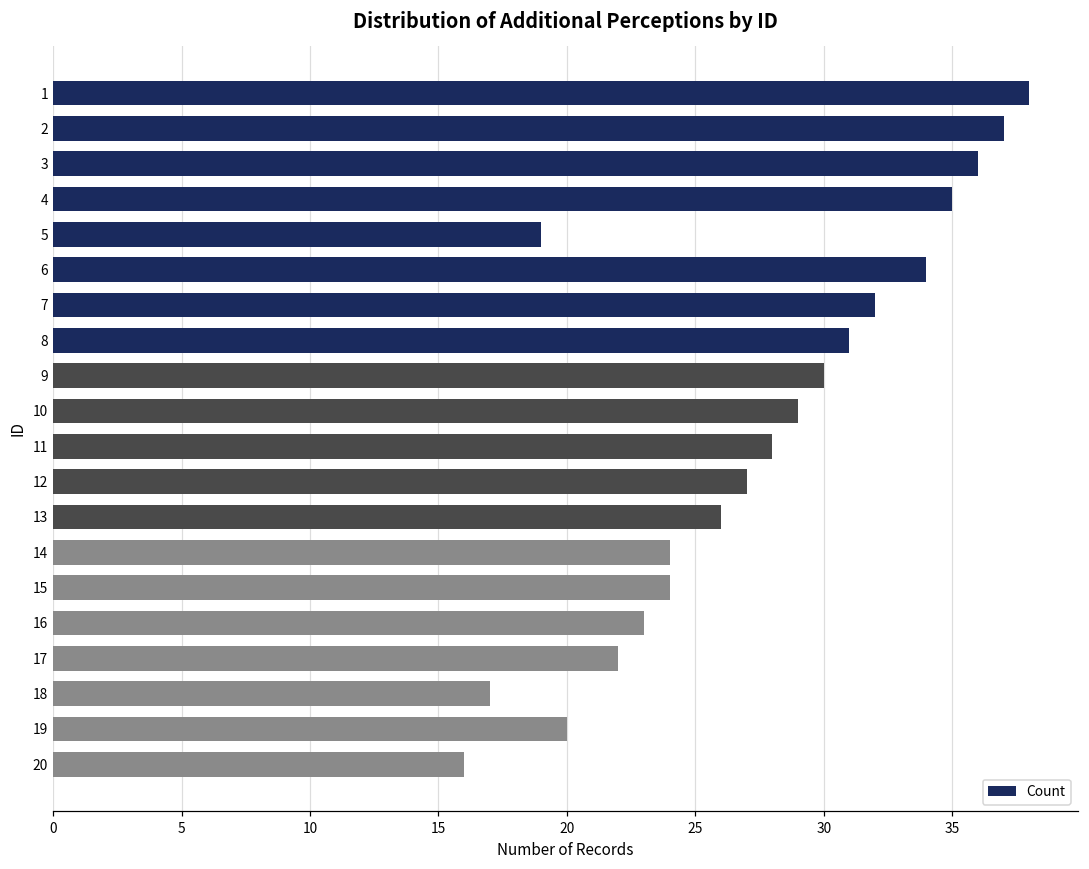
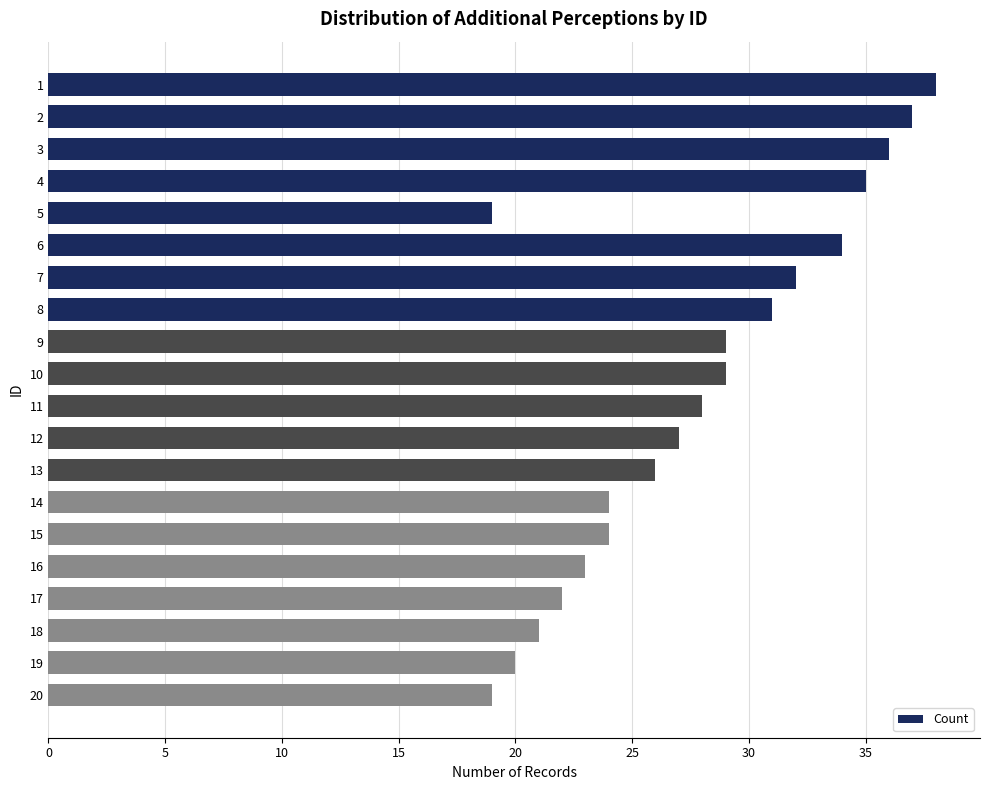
  {
    "1": 38,
    "2": 37,
    "3": 36,
    "4": 35,
    "5": 19,
    "6": 34,
    "7": 32,
    "8": 31,
-   "9": 30,
+   "9": 29,
    "10": 29,
    "11": 28,
    "12": 27,
    "13": 26,
    "14": 24,
    "15": 24,
    "16": 23,
    "17": 22,
-   "18": 17,
+   "18": 21,
    "19": 20,
-   "20": 16
+   "20": 19
  }
